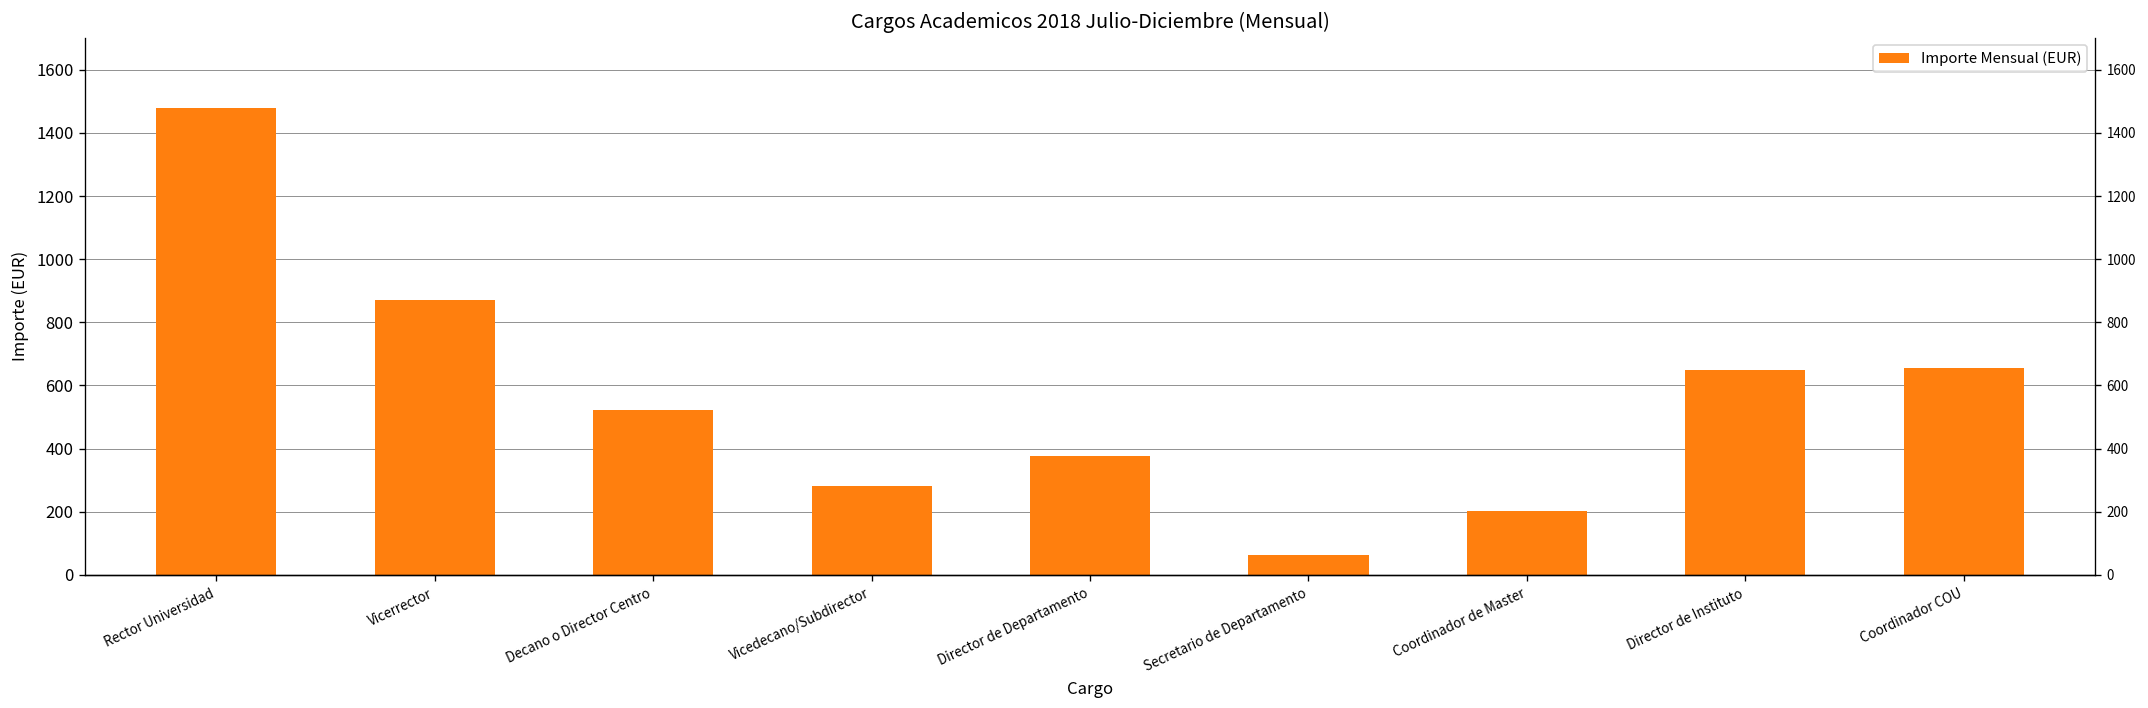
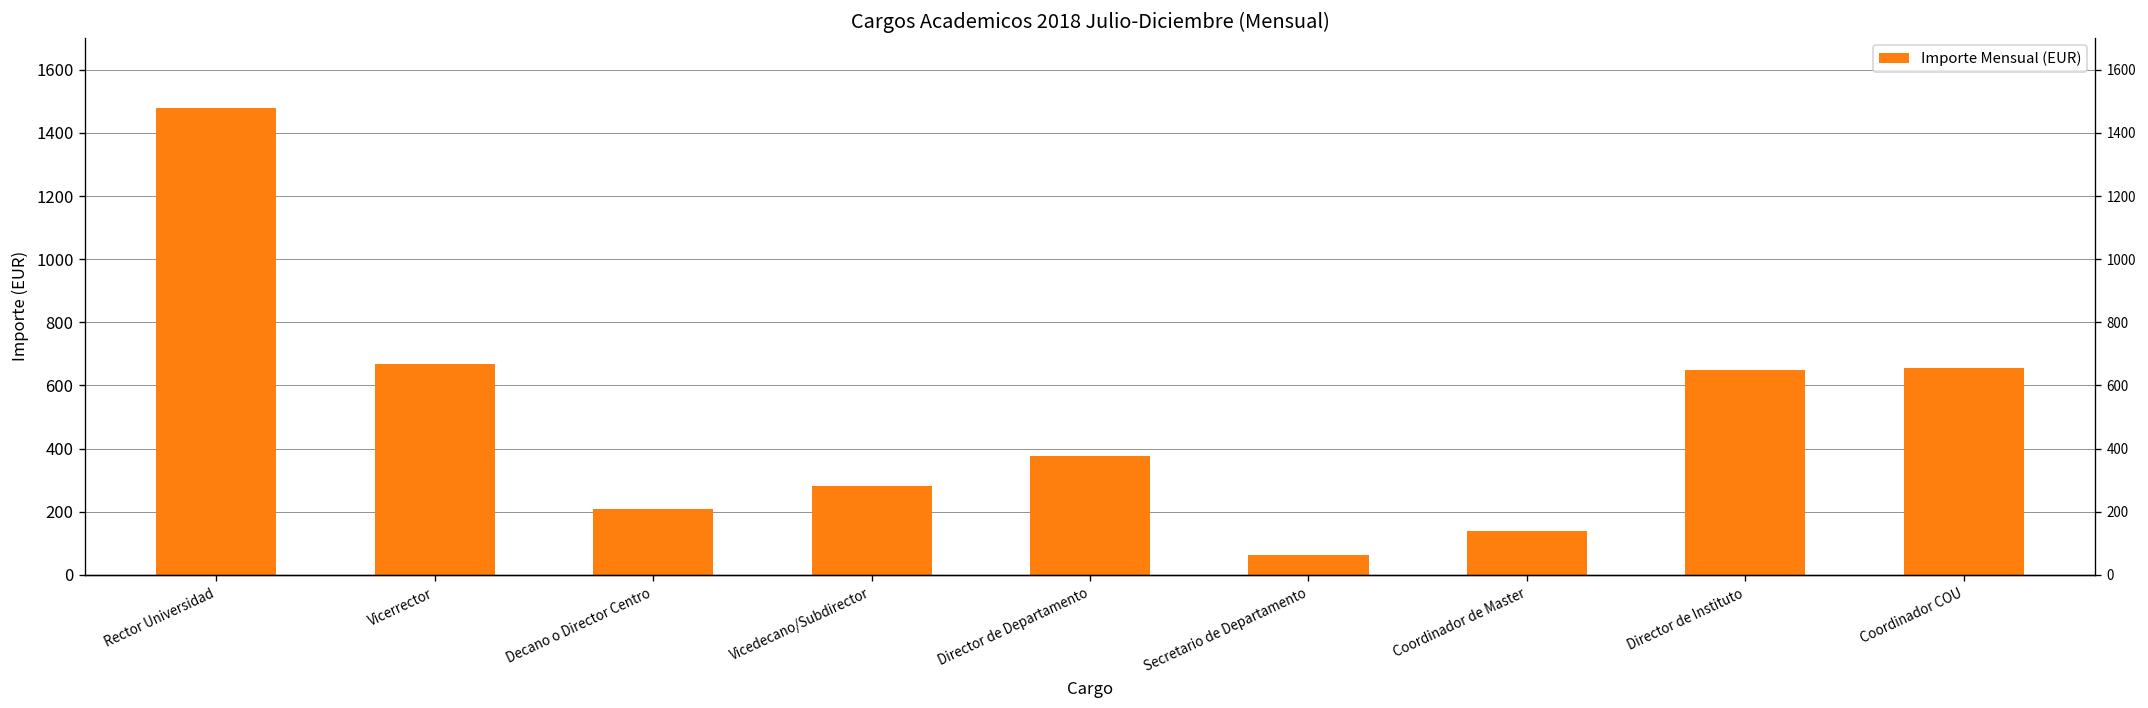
  {
    "Rector Universidad": 1480,
-   "Vicerrector": 870,
-   "Decano o Director Centro": 520,
+   "Vicerrector": 670,
+   "Decano o Director Centro": 210,
    "Vicedecano/Subdirector": 280,
    "Director de Departamento": 380,
    "Secretario de Departamento": 60,
-   "Coordinador de Master": 200,
+   "Coordinador de Master": 140,
    "Director de Instituto": 650,
    "Coordinador COU": 660
  }
